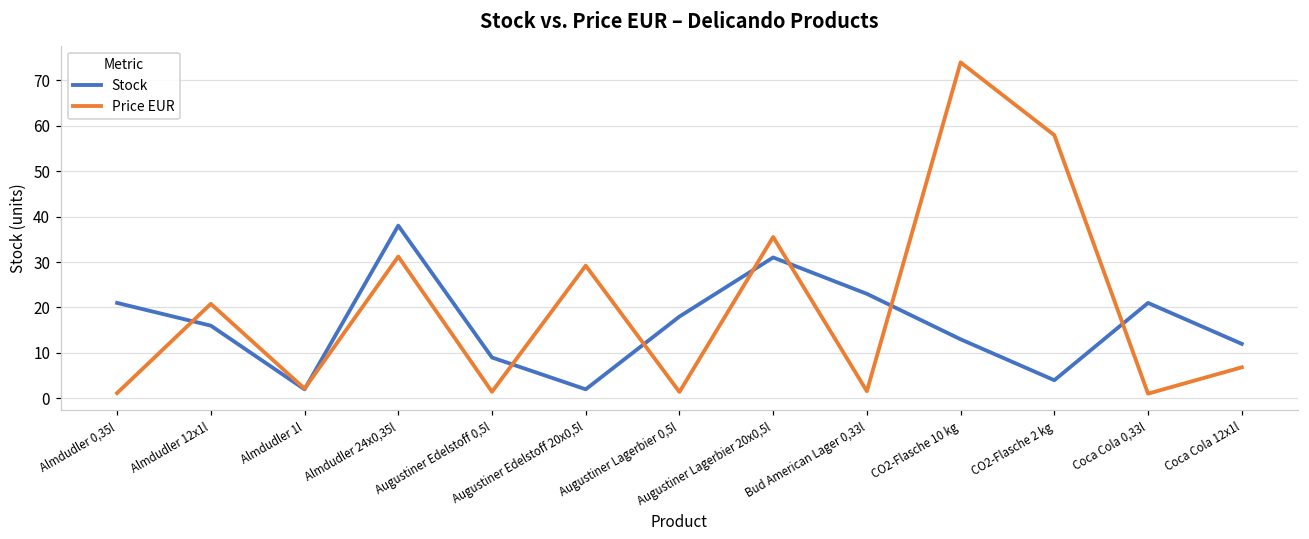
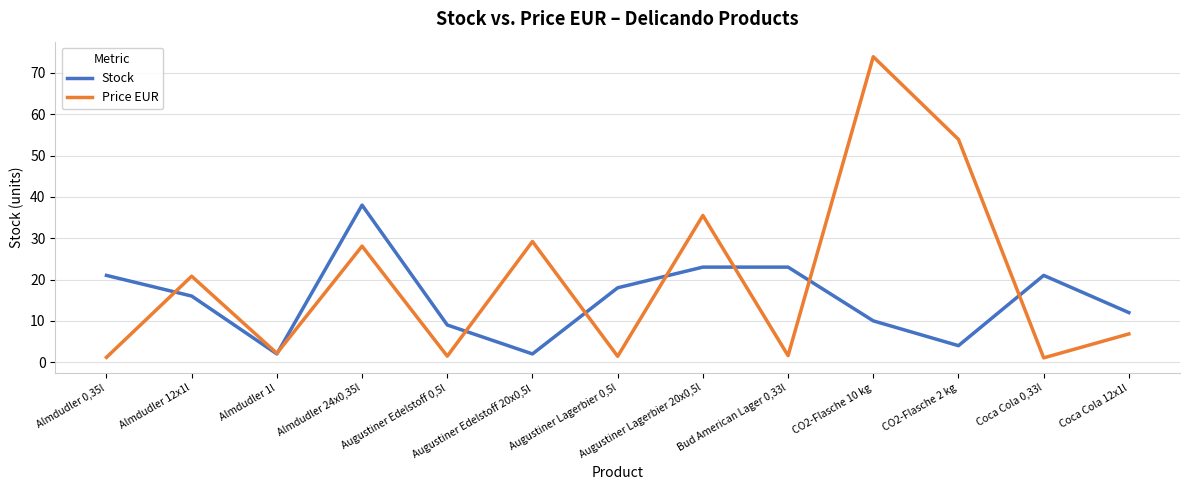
  {
    "Stock": {
      "Almdudler 0,35l": 21,
      "Almdudler 12x1l": 16,
      "Almdudler 24x0,35l": 38,
      "Augustiner Edelstoff 0,5l": 9,
      "Augustiner Edelstoff 20x0,5l": 2,
      "Augustiner Lagerbier 0,5l": 18,
-     "Augustiner Lagerbier 20x0,5l": 31,
+     "Augustiner Lagerbier 20x0,5l": 23,
      "Bud American Lager 0,33l": 23,
-     "CO2-Flasche 10 kg": 13,
+     "CO2-Flasche 10 kg": 10,
      "CO2-Flasche 2 kg": 4,
      "Coca Cola 0,33l": 21,
      "Coca Cola 12x1l": 12
    },
    "Price EUR": {
      "Almdudler 0,35l": 1,
      "Almdudler 12x1l": 21,
-     "Almdudler 24x0,35l": 31,
+     "Almdudler 24x0,35l": 28,
      "Augustiner Edelstoff 0,5l": 1,
      "Augustiner Edelstoff 20x0,5l": 29,
      "Augustiner Lagerbier 0,5l": 1,
      "Augustiner Lagerbier 20x0,5l": 36,
      "Bud American Lager 0,33l": 2,
      "CO2-Flasche 10 kg": 74,
-     "CO2-Flasche 2 kg": 58,
+     "CO2-Flasche 2 kg": 54,
      "Coca Cola 0,33l": 1,
      "Coca Cola 12x1l": 7
    }
  }
